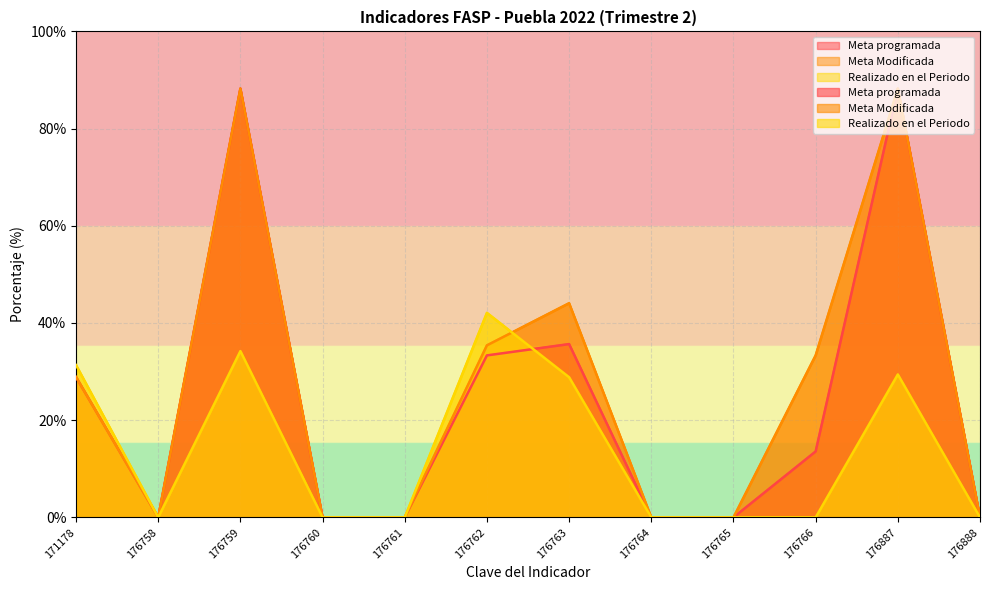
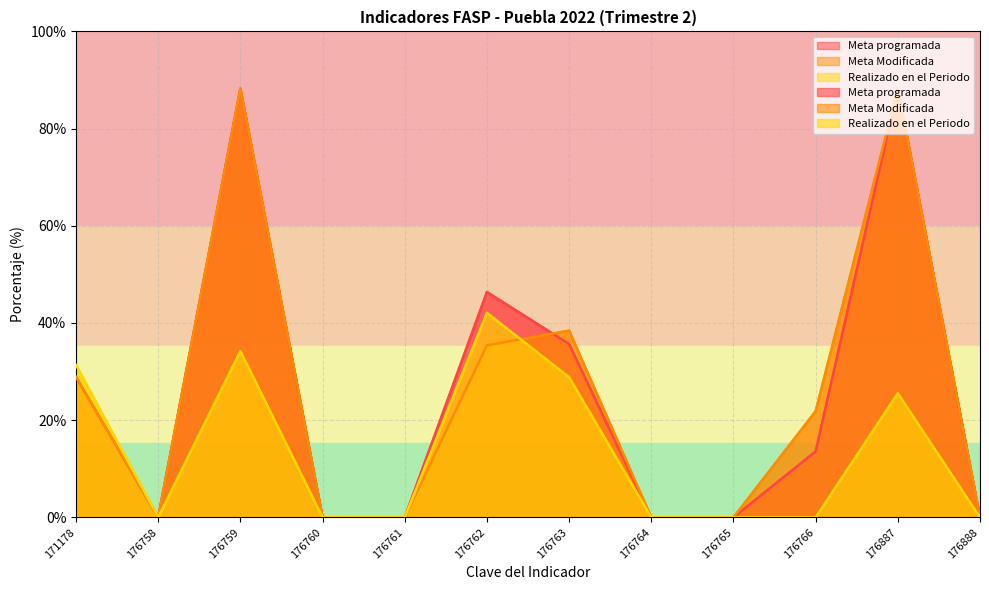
  {
    "Meta programada": {
-     "176762": "33%",
+     "176762": "46%",
      "176763": "36%",
      "176766": "14%"
    },
    "Meta Modificada": {
      "176762": "35%",
-     "176763": "44%",
-     "176766": "33%"
+     "176763": "38%",
+     "176766": "22%"
    },
    "Realizado en el Periodo": {
      "171178": "31%",
      "176759": "34%",
      "176762": "42%",
      "176763": "29%",
      "176766": "0%",
-     "176887": "29%"
+     "176887": "26%"
    }
  }
